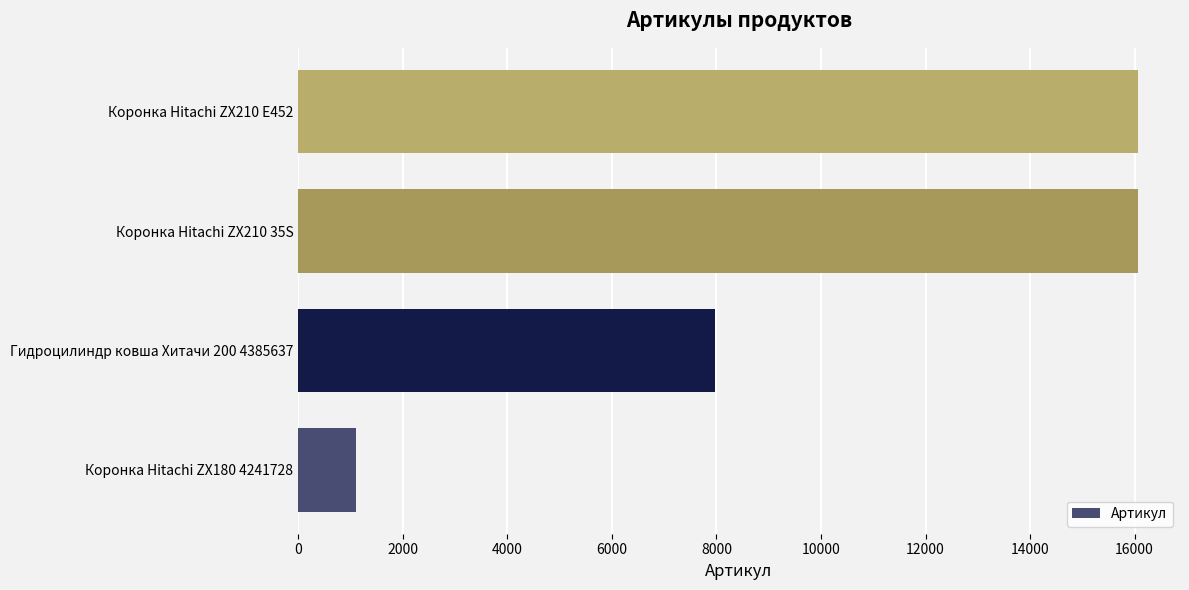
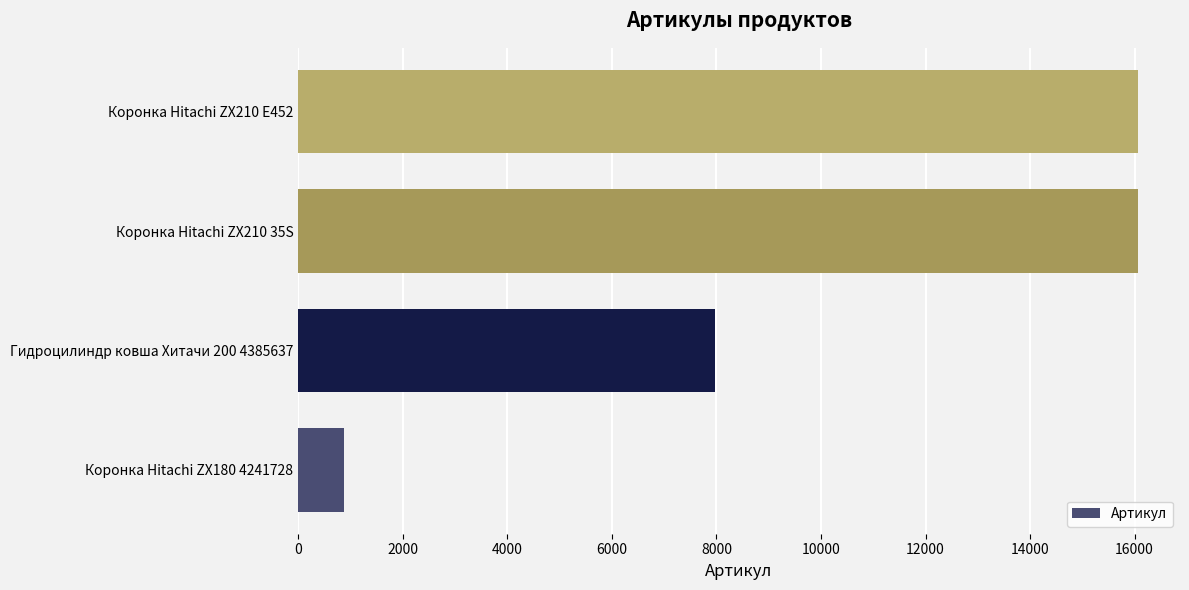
  {
    "Коронка Hitachi ZX210 E452": 16100,
    "Коронка Hitachi ZX210 35S": 16100,
    "Гидроцилиндр ковша Хитачи 200 4385637": 8000,
-   "Коронка Hitachi ZX180 4241728": 1100
+   "Коронка Hitachi ZX180 4241728": 900
  }
